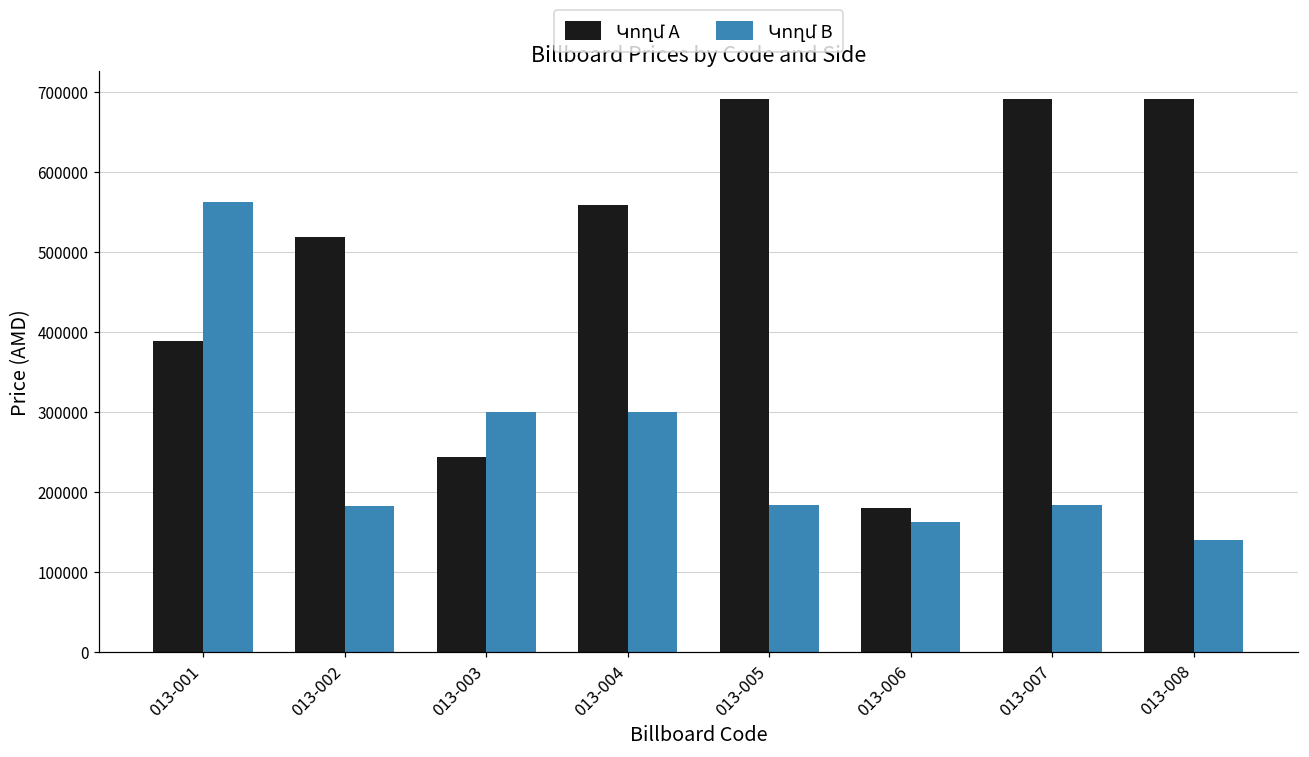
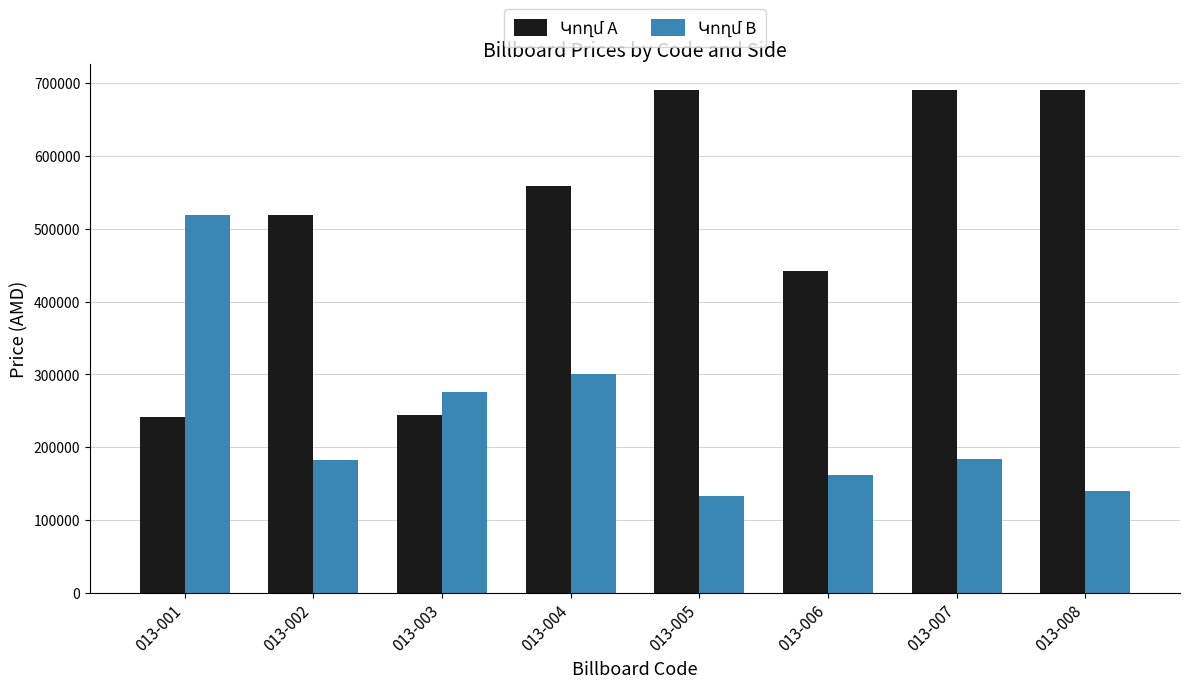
  {
    "Կողմ A": {
-     "013-001": 390000,
+     "013-001": 240000,
      "013-002": 520000,
      "013-003": 240000,
      "013-004": 560000,
      "013-005": 690000,
-     "013-006": 180000,
+     "013-006": 440000,
      "013-007": 690000,
      "013-008": 690000
    },
    "Կողմ B": {
-     "013-001": 560000,
+     "013-001": 520000,
      "013-002": 180000,
-     "013-003": 300000,
+     "013-003": 280000,
      "013-004": 300000,
-     "013-005": 180000,
+     "013-005": 130000,
      "013-006": 160000,
      "013-007": 180000,
      "013-008": 140000
    }
  }
